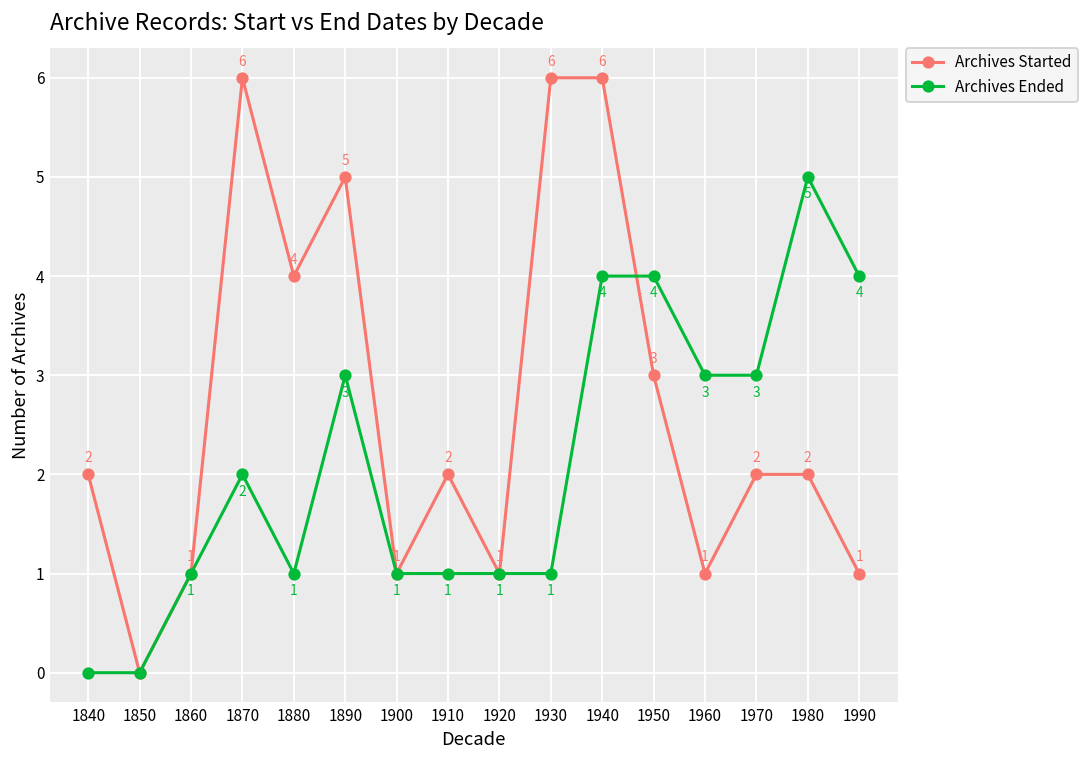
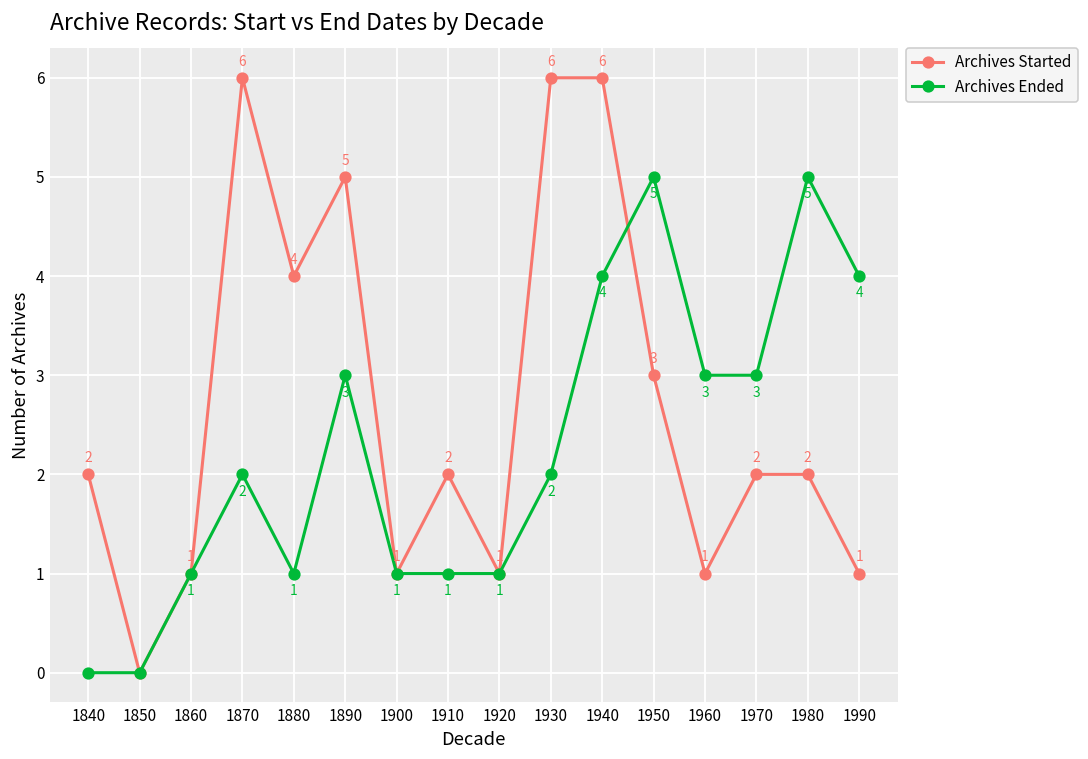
  {
    "Archives Started": {
      "1840": 2,
      "1870": 6,
      "1880": 4,
      "1890": 5,
      "1910": 2,
      "1930": 6,
      "1940": 6,
      "1950": 3,
      "1960": 1,
      "1970": 2,
      "1980": 2,
      "1990": 1
    },
    "Archives Ended": {
      "1870": 2,
      "1880": 1,
      "1890": 3,
      "1910": 1,
-     "1930": 1,
+     "1930": 2,
      "1940": 4,
-     "1950": 4,
+     "1950": 5,
      "1960": 3,
      "1970": 3,
      "1980": 5,
      "1990": 4
    }
  }
